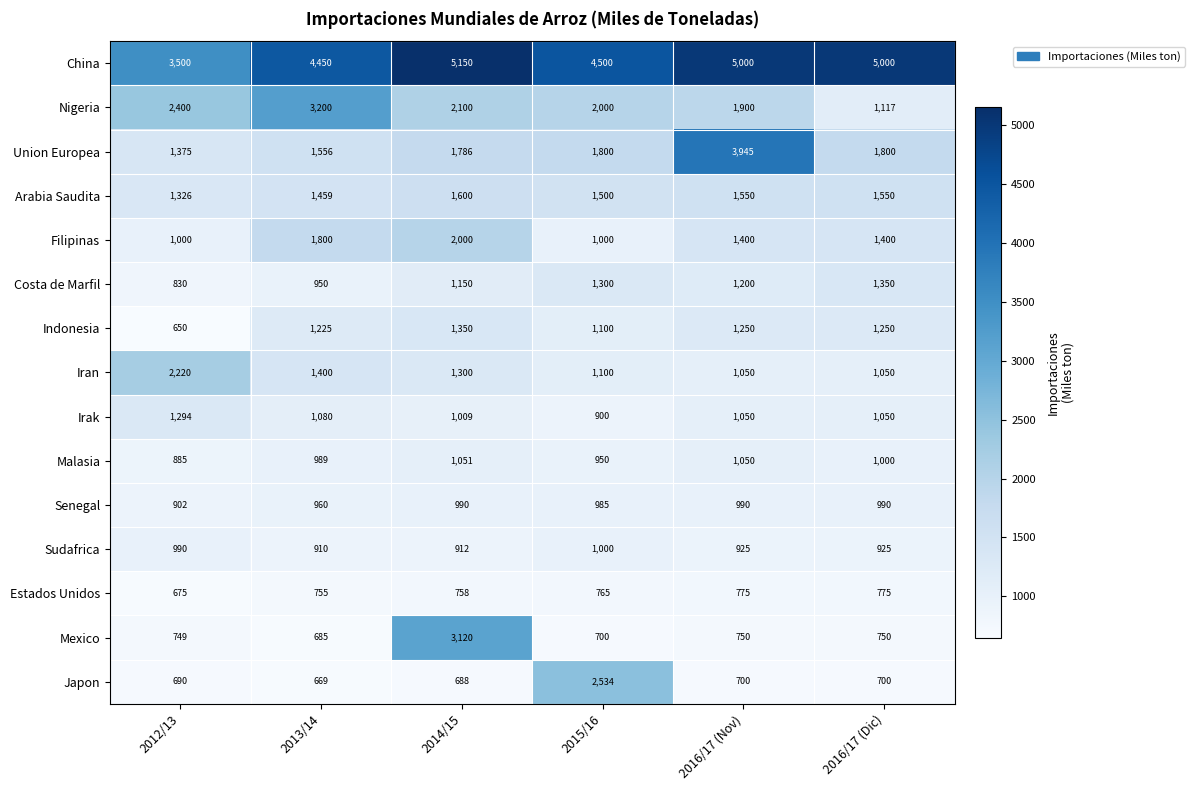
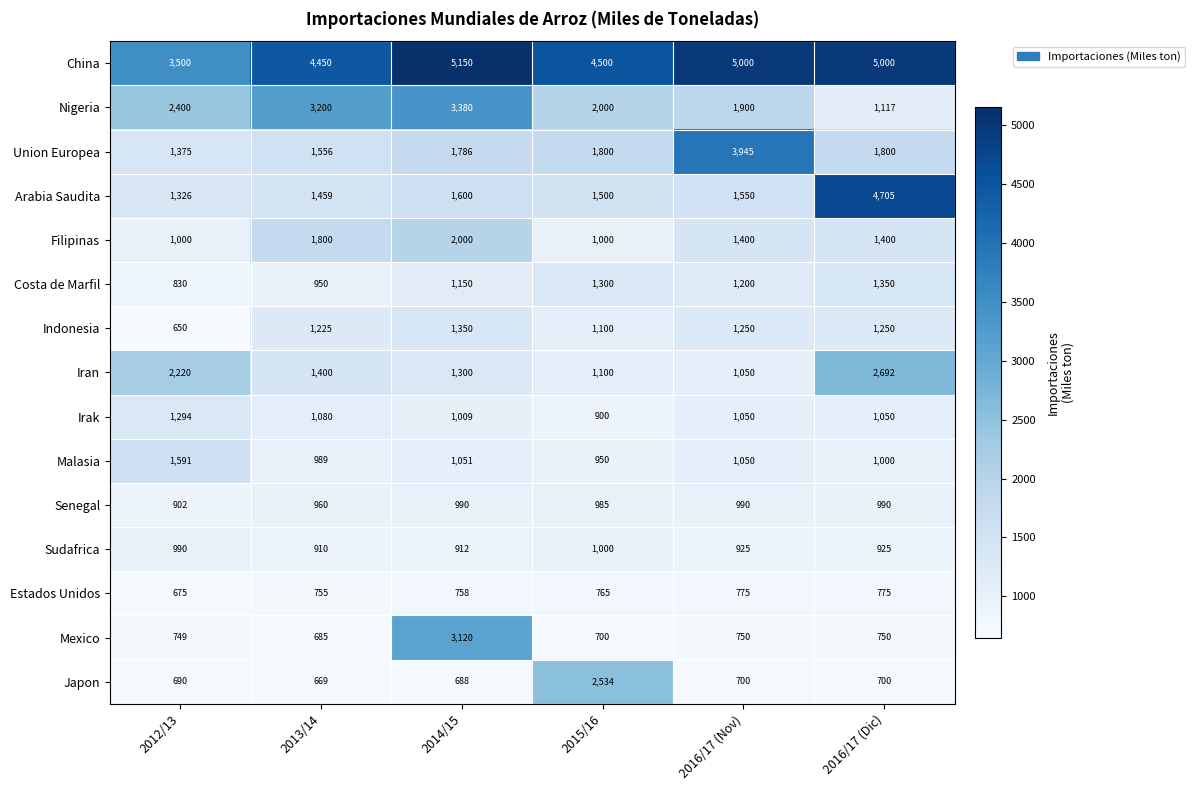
  {
    "China": {
      "2012/13": "3,500",
      "2013/14": "4,450",
      "2014/15": "5,150",
      "2015/16": "4,500",
      "2016/17 (Nov)": "5,000",
      "2016/17 (Dic)": "5,000"
    },
    "Nigeria": {
      "2012/13": "2,400",
      "2013/14": "3,200",
-     "2014/15": "2,100",
+     "2014/15": "3,380",
      "2015/16": "2,000",
      "2016/17 (Nov)": "1,900",
      "2016/17 (Dic)": "1,117"
    },
    "Union Europea": {
      "2012/13": "1,375",
      "2013/14": "1,556",
      "2014/15": "1,786",
      "2015/16": "1,800",
      "2016/17 (Nov)": "3,945",
      "2016/17 (Dic)": "1,800"
    },
    "Arabia Saudita": {
      "2012/13": "1,326",
      "2013/14": "1,459",
      "2014/15": "1,600",
      "2015/16": "1,500",
      "2016/17 (Nov)": "1,550",
-     "2016/17 (Dic)": "1,550"
+     "2016/17 (Dic)": "4,705"
    },
    "Filipinas": {
      "2012/13": "1,000",
      "2013/14": "1,800",
      "2014/15": "2,000",
      "2015/16": "1,000",
      "2016/17 (Nov)": "1,400",
      "2016/17 (Dic)": "1,400"
    },
    "Costa de Marfil": {
      "2012/13": "830",
      "2013/14": "950",
      "2014/15": "1,150",
      "2015/16": "1,300",
      "2016/17 (Nov)": "1,200",
      "2016/17 (Dic)": "1,350"
    },
    "Indonesia": {
      "2012/13": "650",
      "2013/14": "1,225",
      "2014/15": "1,350",
      "2015/16": "1,100",
      "2016/17 (Nov)": "1,250",
      "2016/17 (Dic)": "1,250"
    },
    "Iran": {
      "2012/13": "2,220",
      "2013/14": "1,400",
      "2014/15": "1,300",
      "2015/16": "1,100",
      "2016/17 (Nov)": "1,050",
-     "2016/17 (Dic)": "1,050"
+     "2016/17 (Dic)": "2,692"
    },
    "Irak": {
      "2012/13": "1,294",
      "2013/14": "1,080",
      "2014/15": "1,009",
      "2015/16": "900",
      "2016/17 (Nov)": "1,050",
      "2016/17 (Dic)": "1,050"
    },
    "Malasia": {
-     "2012/13": "885",
+     "2012/13": "1,591",
      "2013/14": "989",
      "2014/15": "1,051",
      "2015/16": "950",
      "2016/17 (Nov)": "1,050",
      "2016/17 (Dic)": "1,000"
    },
    "Senegal": {
      "2012/13": "902",
      "2013/14": "960",
      "2014/15": "990",
      "2015/16": "985",
      "2016/17 (Nov)": "990",
      "2016/17 (Dic)": "990"
    },
    "Sudafrica": {
      "2012/13": "990",
      "2013/14": "910",
      "2014/15": "912",
      "2015/16": "1,000",
      "2016/17 (Nov)": "925",
      "2016/17 (Dic)": "925"
    },
    "Estados Unidos": {
      "2012/13": "675",
      "2013/14": "755",
      "2014/15": "758",
      "2015/16": "765",
      "2016/17 (Nov)": "775",
      "2016/17 (Dic)": "775"
    },
    "Mexico": {
      "2012/13": "749",
      "2013/14": "685",
      "2014/15": "3,120",
      "2015/16": "700",
      "2016/17 (Nov)": "750",
      "2016/17 (Dic)": "750"
    },
    "Japon": {
      "2012/13": "690",
      "2013/14": "669",
      "2014/15": "688",
      "2015/16": "2,534",
      "2016/17 (Nov)": "700",
      "2016/17 (Dic)": "700"
    }
  }
